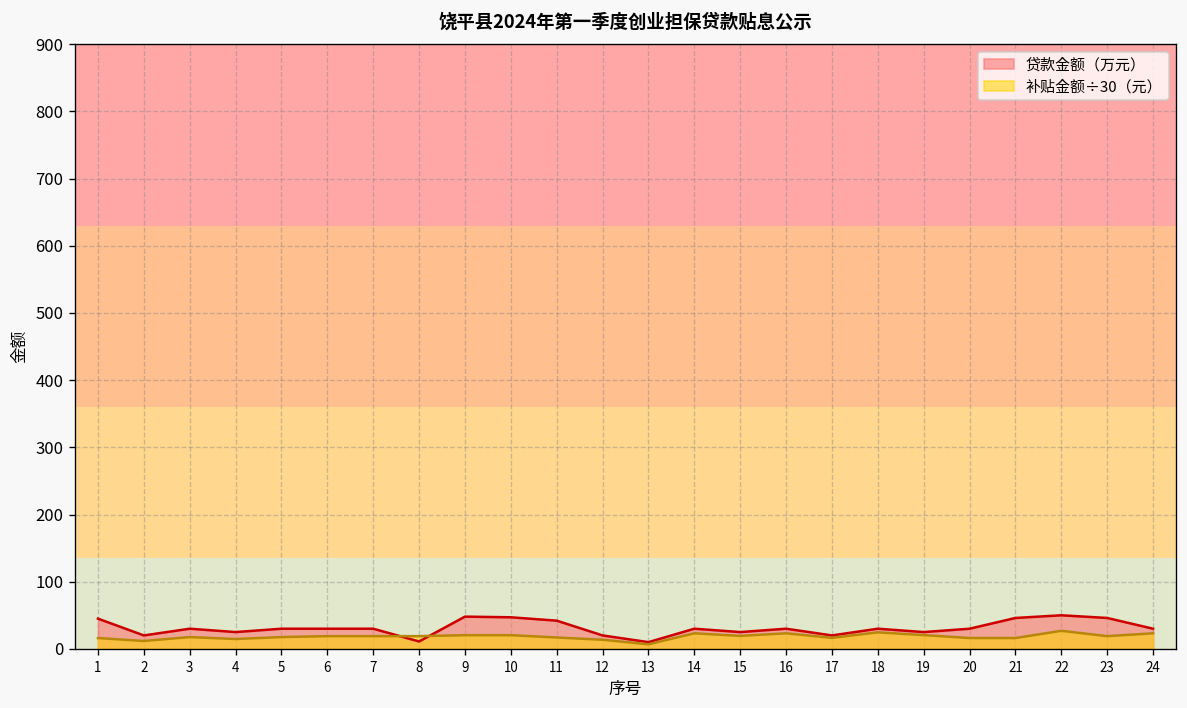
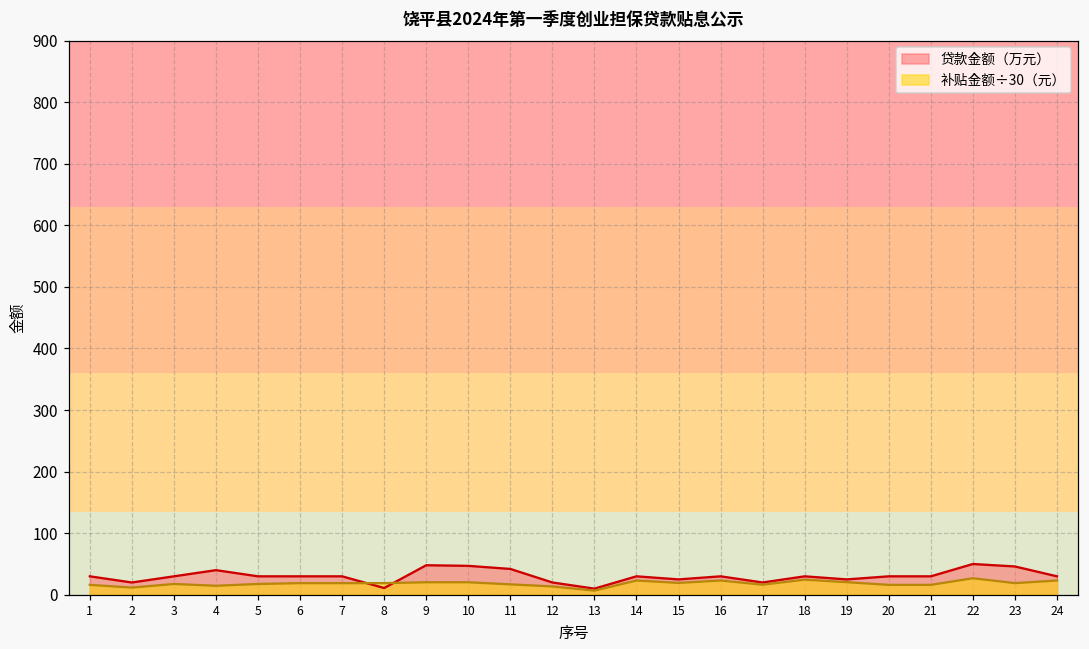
  {
    "贷款金额（万元）": {
-     "1": 50,
+     "1": 30,
      "2": 20,
      "3": 30,
-     "4": 30,
+     "4": 40,
      "5": 30,
      "6": 30,
      "7": 30,
      "8": 10,
      "9": 50,
      "10": 50,
      "11": 40,
      "12": 20,
      "14": 30,
      "15": 30,
      "16": 30,
      "18": 30,
      "19": 30,
      "20": 30,
-     "21": 50,
+     "21": 30,
      "22": 50,
      "23": 50,
      "24": 30
    },
    "补贴金额÷30（元）": {
      "1": 20,
      "2": 10,
      "3": 20,
      "4": 10,
      "5": 20,
      "6": 20,
      "7": 20,
      "8": 20,
      "9": 20,
      "10": 20,
      "11": 20,
      "12": 10,
      "14": 20,
      "15": 20,
      "16": 20,
      "18": 20,
      "19": 20,
      "20": 20,
      "21": 20,
      "22": 30,
      "23": 20,
      "24": 20
    }
  }
